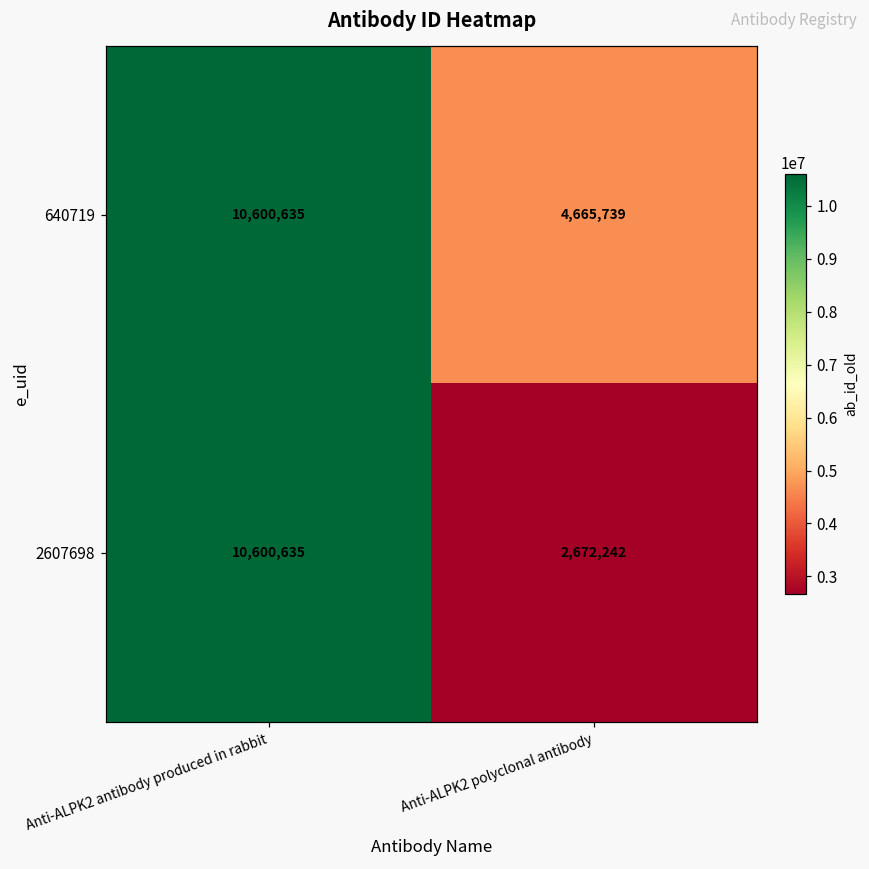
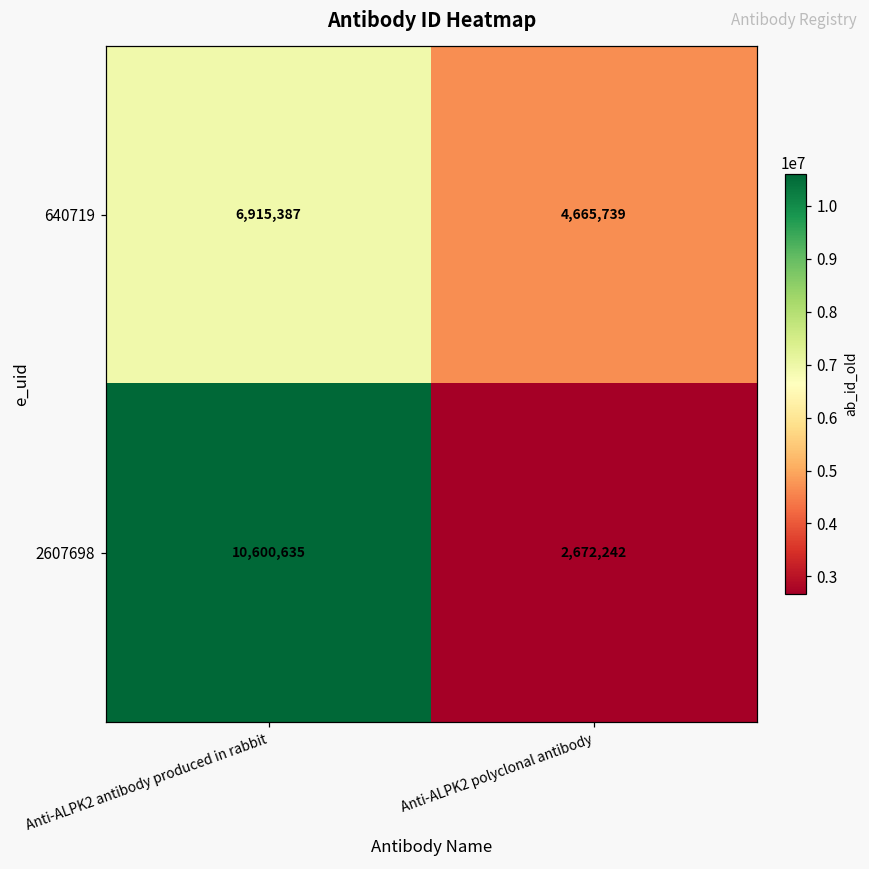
  {
    "640719": {
-     "Anti-ALPK2 antibody produced in rabbit": "10,600,635",
+     "Anti-ALPK2 antibody produced in rabbit": "6,915,387",
      "Anti-ALPK2 polyclonal antibody": "4,665,739"
    },
    "2607698": {
      "Anti-ALPK2 antibody produced in rabbit": "10,600,635",
      "Anti-ALPK2 polyclonal antibody": "2,672,242"
    }
  }
